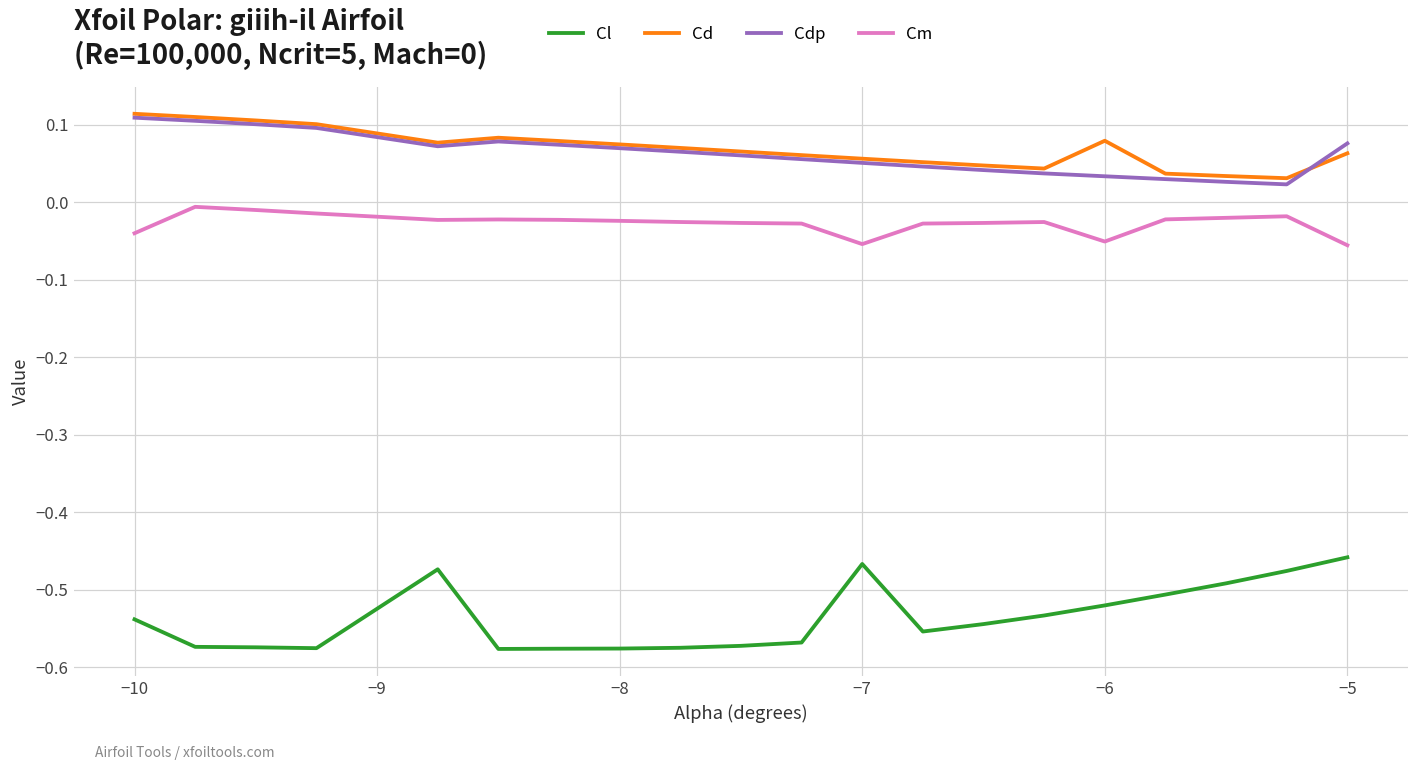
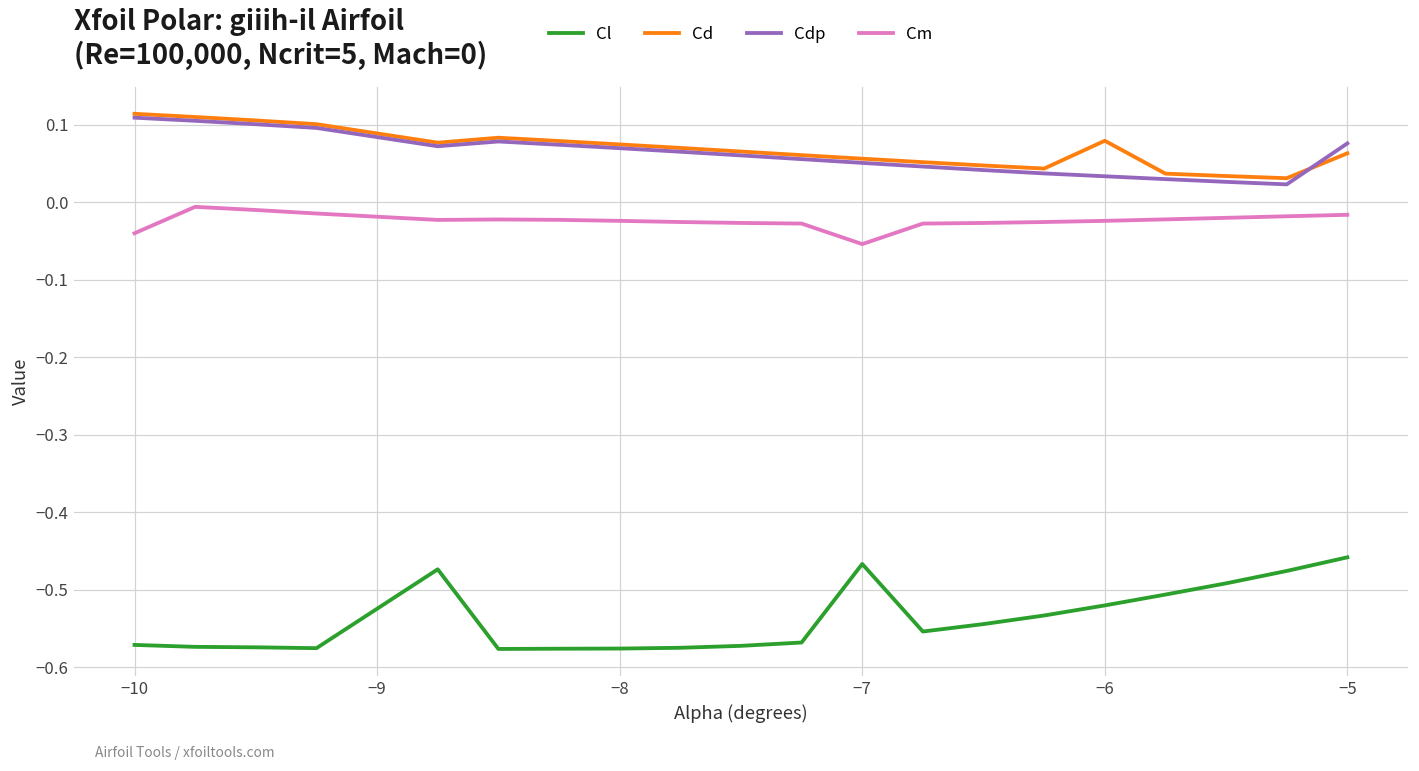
  {
    "Cl": {
-     "−10": -0.54,
+     "−10": -0.57,
      "−8": -0.58,
      "−7": -0.47,
      "−6": -0.52,
      "−5": -0.46
    },
    "Cd": {
      "−10": 0.11,
      "−8": 0.07,
      "−7": 0.06,
      "−6": 0.08,
      "−5": 0.06
    },
    "Cdp": {
      "−10": 0.11,
      "−8": 0.07,
      "−7": 0.05,
      "−6": 0.03,
      "−5": 0.08
    },
    "Cm": {
      "−10": -0.04,
      "−8": -0.02,
      "−7": -0.05,
-     "−6": -0.05,
-     "−5": -0.06
+     "−6": -0.02,
+     "−5": -0.02
    }
  }
